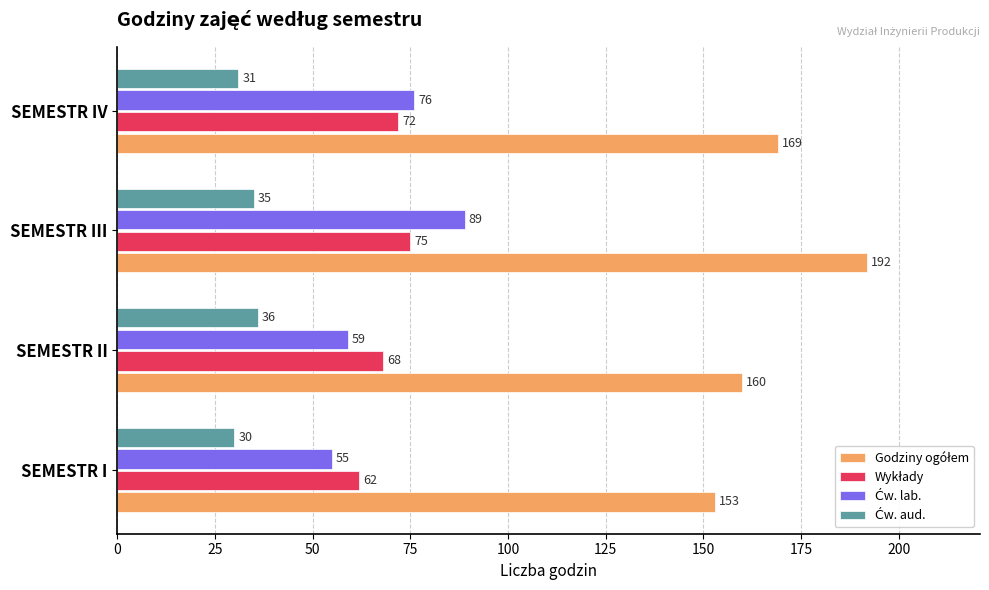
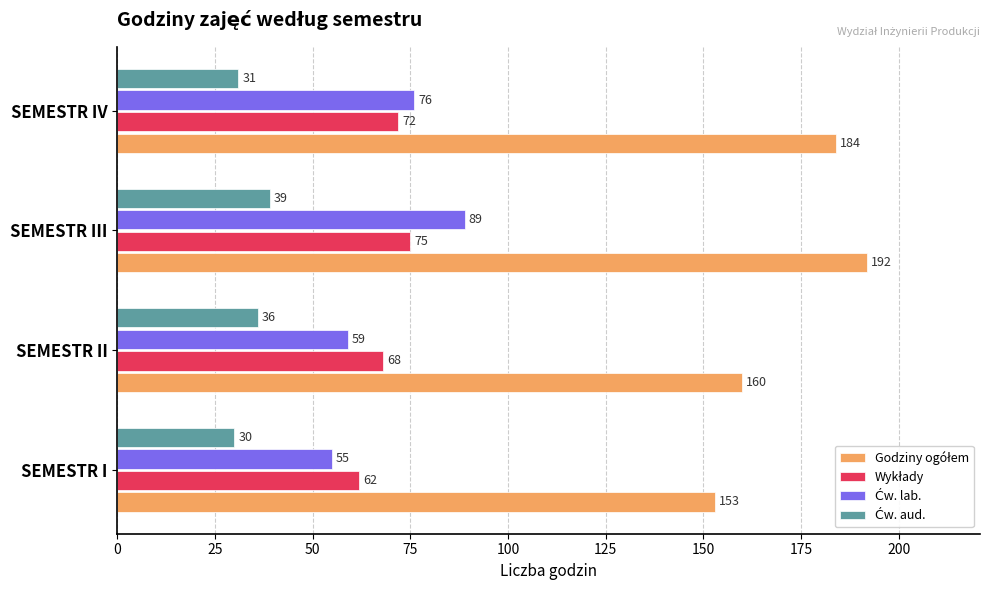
  {
    "Godziny ogółem": {
-     "SEMESTR IV": 169,
+     "SEMESTR IV": 184,
      "SEMESTR III": 192,
      "SEMESTR II": 160,
      "SEMESTR I": 153
    },
    "Wykłady": {
      "SEMESTR IV": 72,
      "SEMESTR III": 75,
      "SEMESTR II": 68,
      "SEMESTR I": 62
    },
    "Ćw. lab.": {
      "SEMESTR IV": 76,
      "SEMESTR III": 89,
      "SEMESTR II": 59,
      "SEMESTR I": 55
    },
    "Ćw. aud.": {
      "SEMESTR IV": 31,
-     "SEMESTR III": 35,
+     "SEMESTR III": 39,
      "SEMESTR II": 36,
      "SEMESTR I": 30
    }
  }
